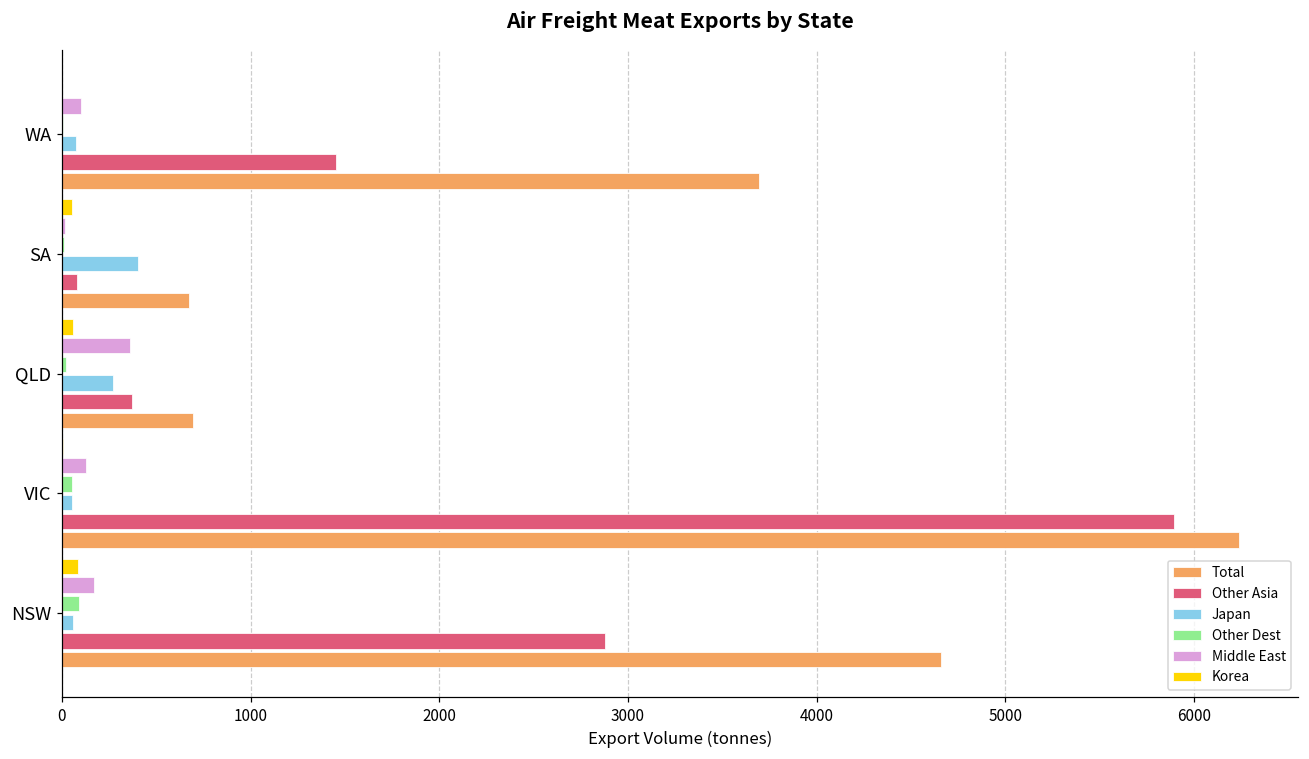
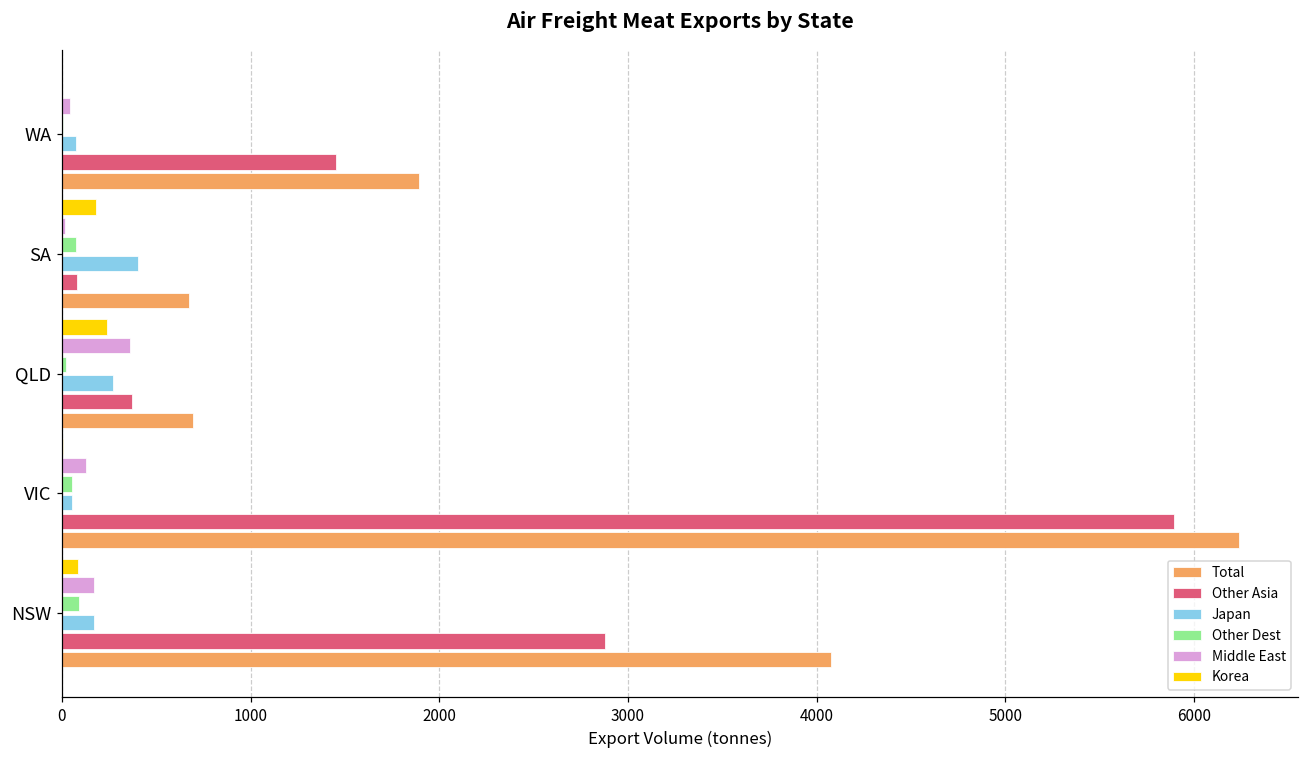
  {
    "Total": {
-     "WA": 3690,
+     "WA": 1890,
      "SA": 670,
      "QLD": 700,
      "VIC": 6240,
-     "NSW": 4660
+     "NSW": 4080
    },
    "Other Asia": {
      "WA": 1450,
      "SA": 80,
      "QLD": 370,
      "VIC": 5900,
      "NSW": 2880
    },
    "Japan": {
      "WA": 70,
      "SA": 400,
      "QLD": 270,
      "VIC": 60,
-     "NSW": 60
+     "NSW": 170
    },
    "Other Dest": {
-     "SA": 10,
+     "SA": 80,
      "QLD": 20,
      "VIC": 60,
      "NSW": 90
    },
    "Middle East": {
-     "WA": 100,
+     "WA": 40,
      "SA": 20,
      "QLD": 360,
      "VIC": 130,
      "NSW": 170
    },
    "Korea": {
      "WA": 0,
-     "SA": 50,
-     "QLD": 60,
+     "SA": 180,
+     "QLD": 240,
      "NSW": 80
    }
  }
